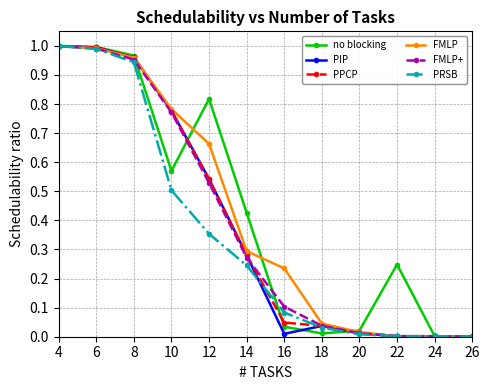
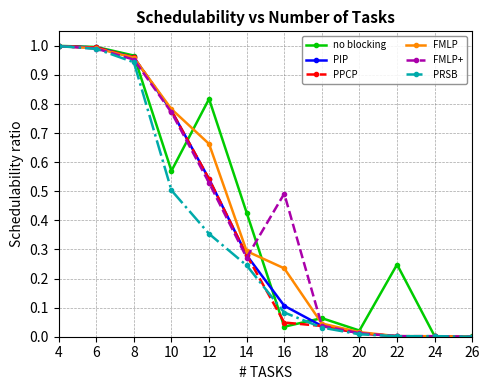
  {
    "no blocking": {
      "10": 0.57,
      "12": 0.82,
      "14": 0.43,
      "16": 0.03,
-     "18": 0.01,
+     "18": 0.06,
      "22": 0.25
    },
    "PIP": {
-     "16": 0.01
+     "16": 0.11
    },
    "PPCP": {
      "16": 0.05
    },
    "FMLP": {
      "12": 0.66,
      "14": 0.29,
      "16": 0.24
    },
    "FMLP+": {
      "12": 0.53,
-     "16": 0.10
+     "16": 0.49
    },
    "PRSB": {
      "8": 0.94,
      "10": 0.50,
      "12": 0.35,
      "14": 0.25,
      "16": 0.08
    }
  }
